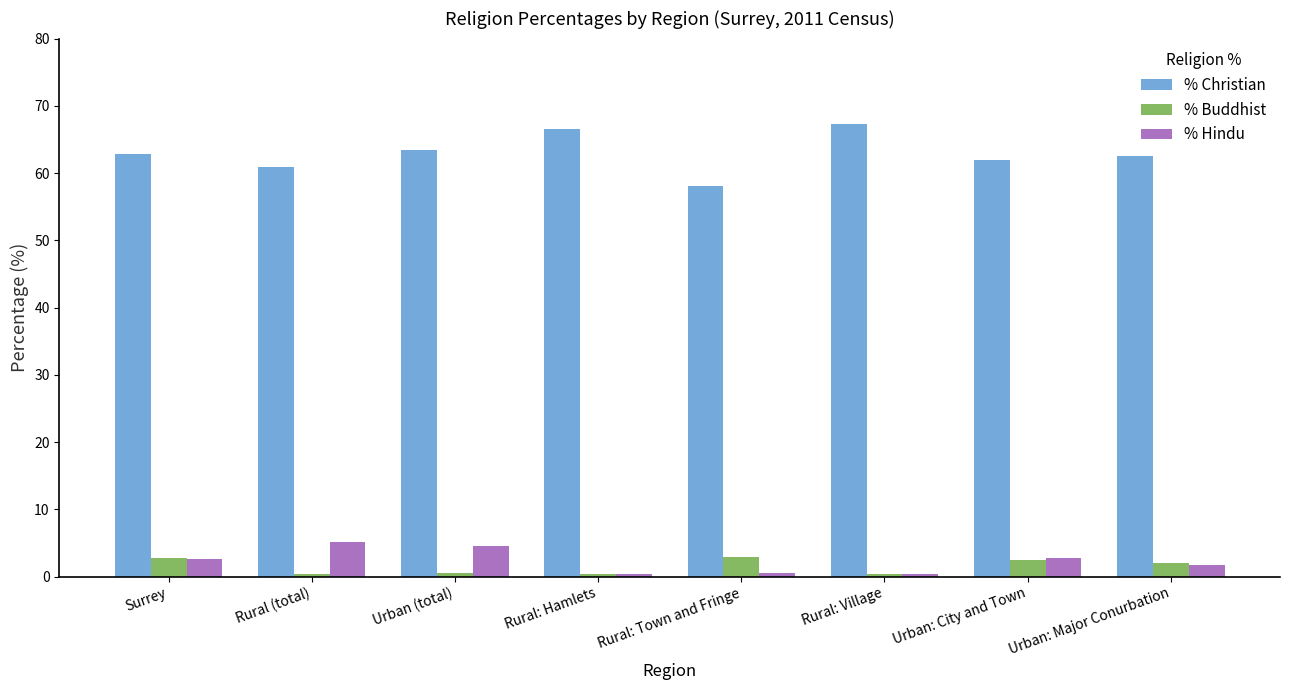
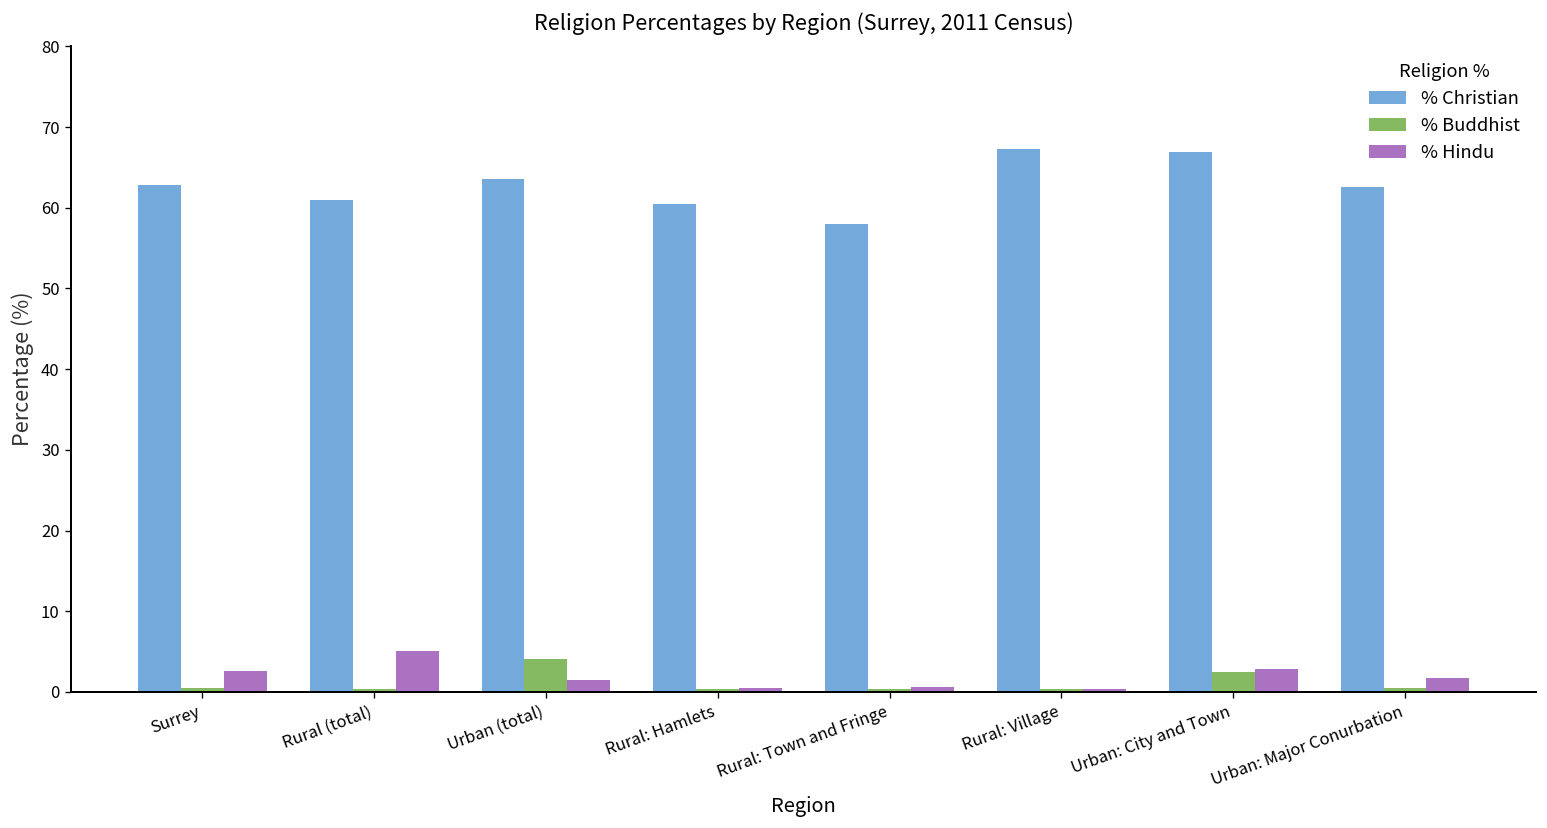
  {
    "% Christian": {
      "Surrey": 63,
      "Rural (total)": 61,
      "Urban (total)": 64,
-     "Rural: Hamlets": 67,
+     "Rural: Hamlets": 61,
      "Rural: Town and Fringe": 58,
      "Rural: Village": 67,
-     "Urban: City and Town": 62,
+     "Urban: City and Town": 67,
      "Urban: Major Conurbation": 63
    },
    "% Buddhist": {
-     "Surrey": 3,
-     "Urban (total)": 1,
-     "Rural: Town and Fringe": 3,
+     "Surrey": 1,
+     "Urban (total)": 4,
+     "Rural: Town and Fringe": 0,
      "Urban: City and Town": 2,
-     "Urban: Major Conurbation": 2
+     "Urban: Major Conurbation": 1
    },
    "% Hindu": {
      "Surrey": 3,
      "Rural (total)": 5,
-     "Urban (total)": 4,
+     "Urban (total)": 1,
      "Rural: Hamlets": 0,
      "Rural: Town and Fringe": 1,
      "Rural: Village": 0,
      "Urban: City and Town": 3,
      "Urban: Major Conurbation": 2
    }
  }
